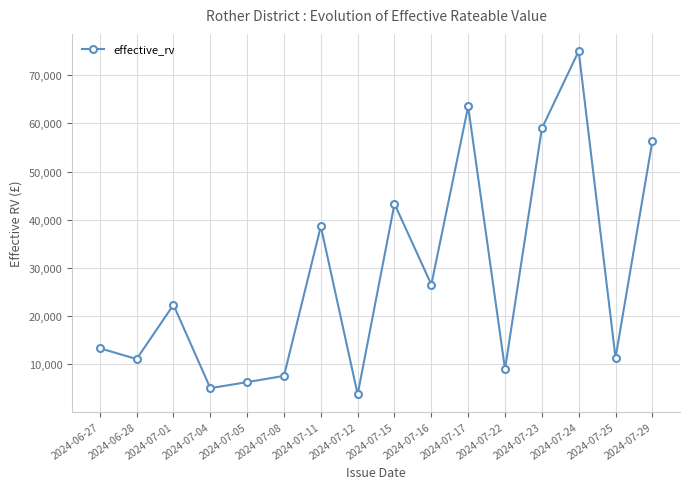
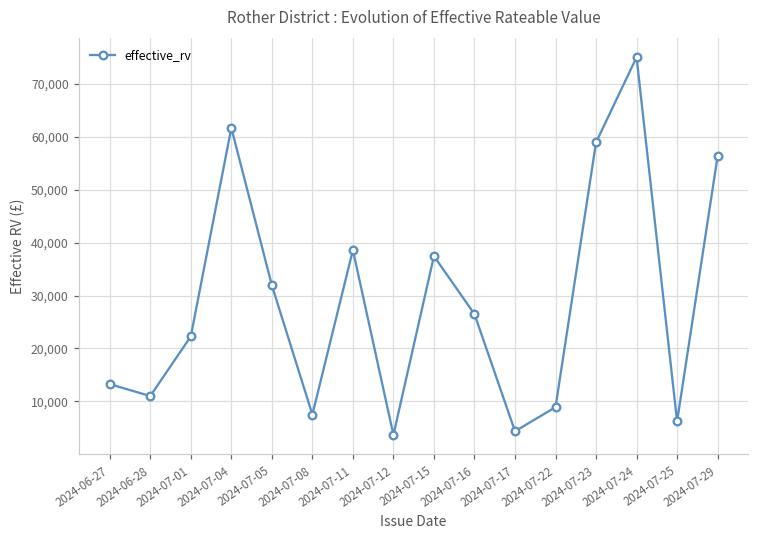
  {
    "2024-06-27": "13,000",
    "2024-06-28": "11,000",
    "2024-07-01": "22,000",
-   "2024-07-04": "5,000",
-   "2024-07-05": "6,000",
+   "2024-07-04": "62,000",
+   "2024-07-05": "32,000",
    "2024-07-08": "8,000",
    "2024-07-11": "39,000",
    "2024-07-12": "4,000",
-   "2024-07-15": "43,000",
+   "2024-07-15": "37,000",
    "2024-07-16": "26,000",
-   "2024-07-17": "64,000",
+   "2024-07-17": "4,000",
    "2024-07-22": "9,000",
    "2024-07-23": "59,000",
    "2024-07-24": "75,000",
-   "2024-07-25": "11,000",
+   "2024-07-25": "6,000",
    "2024-07-29": "56,000"
  }
